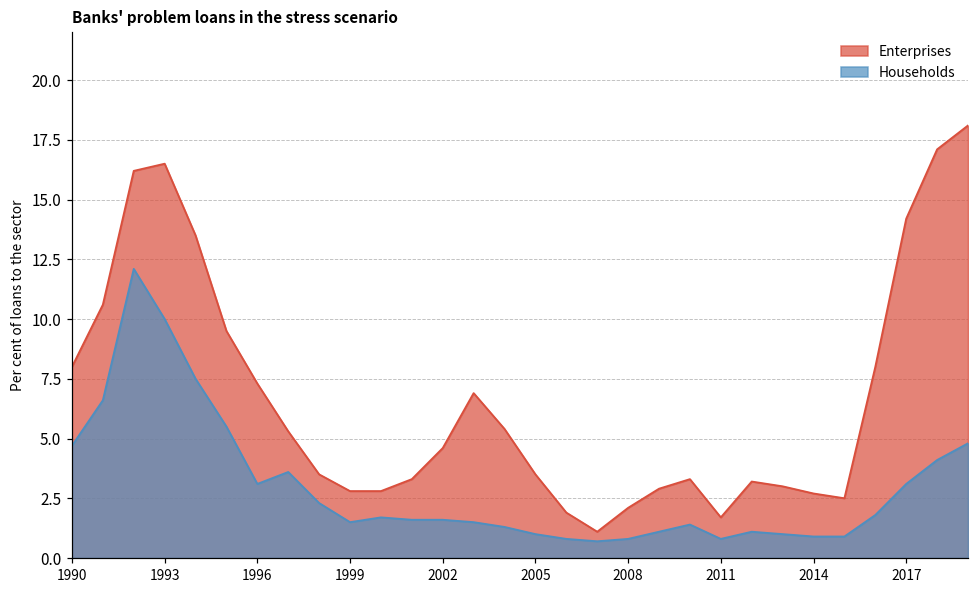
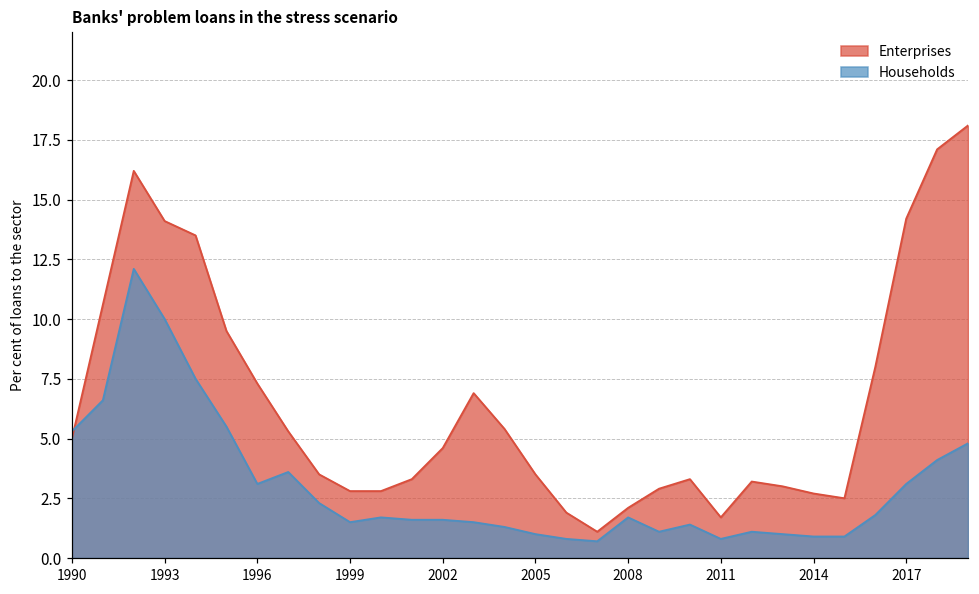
  {
    "Enterprises": {
-     "1990": 8,
-     "1993": 16.5,
+     "1990": 5,
+     "1993": 14.1,
      "1996": 7.3,
      "1999": 2.8,
      "2002": 4.6,
      "2005": 3.5,
      "2008": 2.1,
      "2011": 1.7,
      "2014": 2.7,
      "2017": 14.2
    },
    "Households": {
-     "1990": 4.7,
+     "1990": 5.3,
      "1993": 10.0,
      "1996": 3.1,
      "1999": 1.5,
      "2002": 1.6,
      "2005": 1.0,
-     "2008": 0.8,
+     "2008": 1.7,
      "2011": 0.8,
      "2014": 0.9,
      "2017": 3.1
    }
  }
